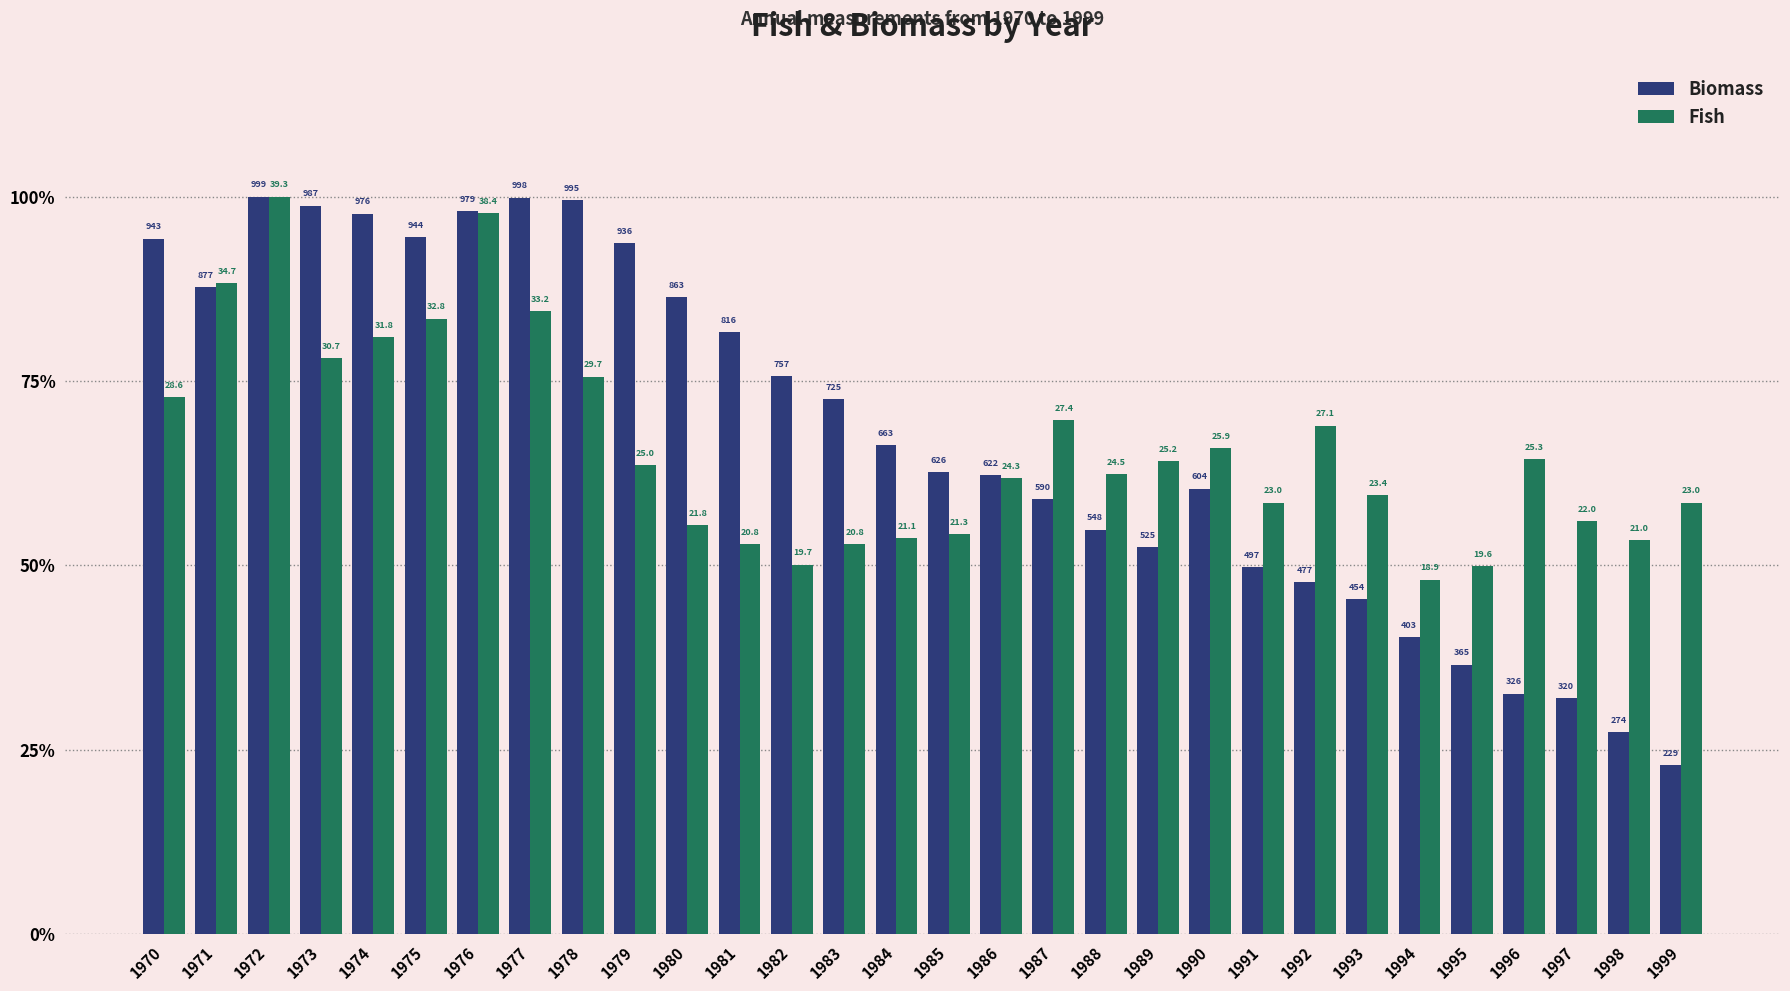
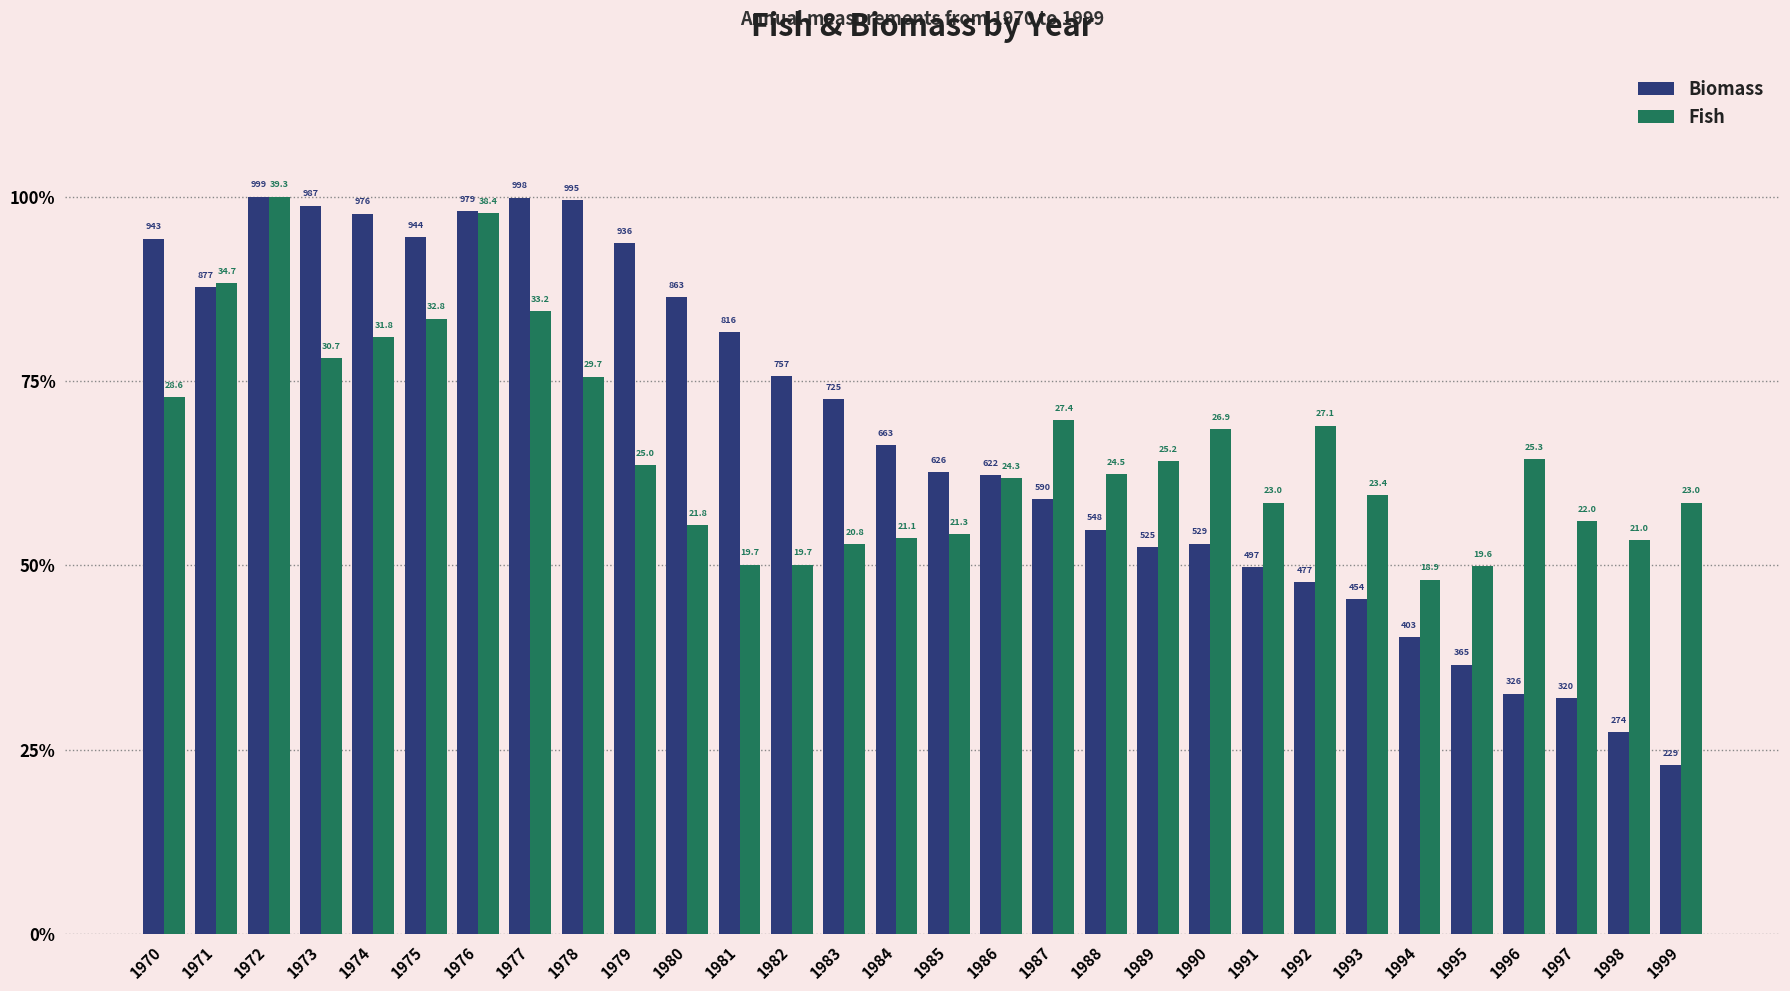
  {
    "Biomass": {
-     "1990": 604
+     "1990": 529
    },
    "Fish": {
-     "1981": 20.8,
-     "1990": 25.9
+     "1981": 19.7,
+     "1990": 26.9
    }
  }
